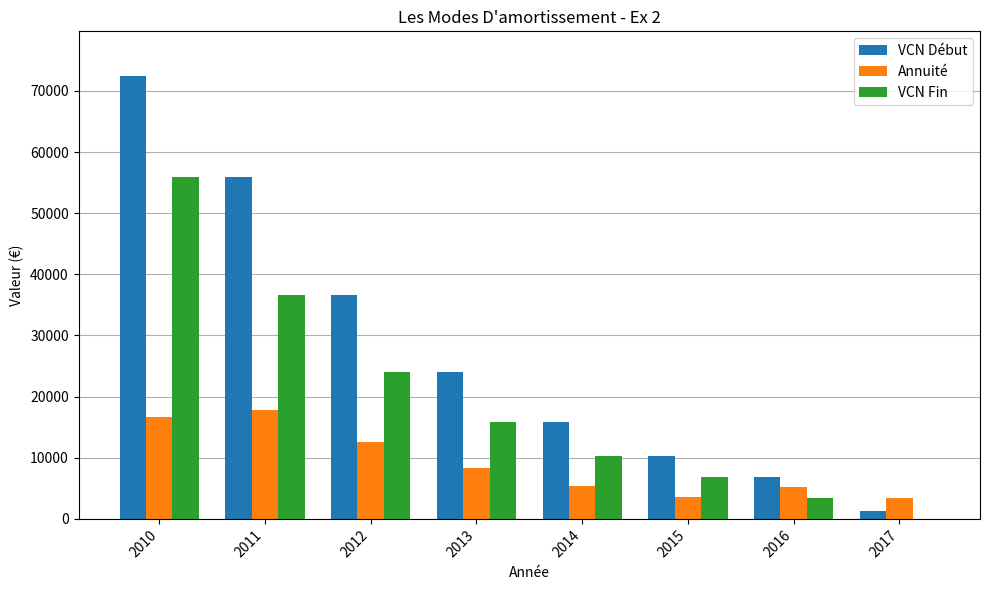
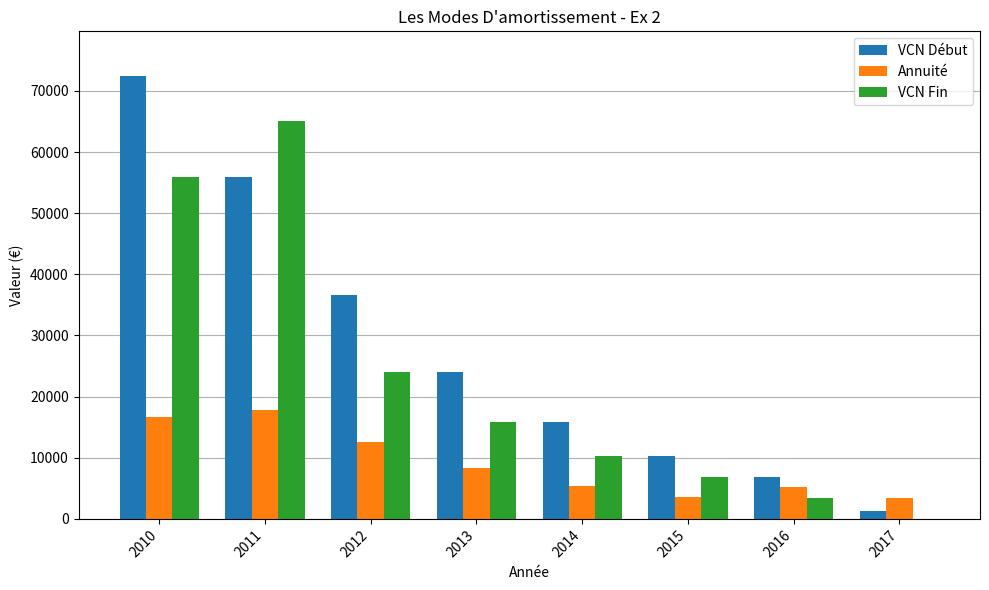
  {
    "VCN Début": {
      "2010": 73000,
      "2011": 56000,
      "2012": 37000,
      "2013": 24000,
      "2014": 16000,
      "2015": 10000,
      "2016": 7000,
      "2017": 1000
    },
    "Annuité": {
      "2010": 17000,
      "2011": 18000,
      "2012": 13000,
      "2013": 8000,
      "2014": 5000,
      "2015": 4000,
      "2016": 5000,
      "2017": 3000
    },
    "VCN Fin": {
      "2010": 56000,
-     "2011": 37000,
+     "2011": 65000,
      "2012": 24000,
      "2013": 16000,
      "2014": 10000,
      "2015": 7000,
      "2016": 3000,
      "2017": 0
    }
  }
